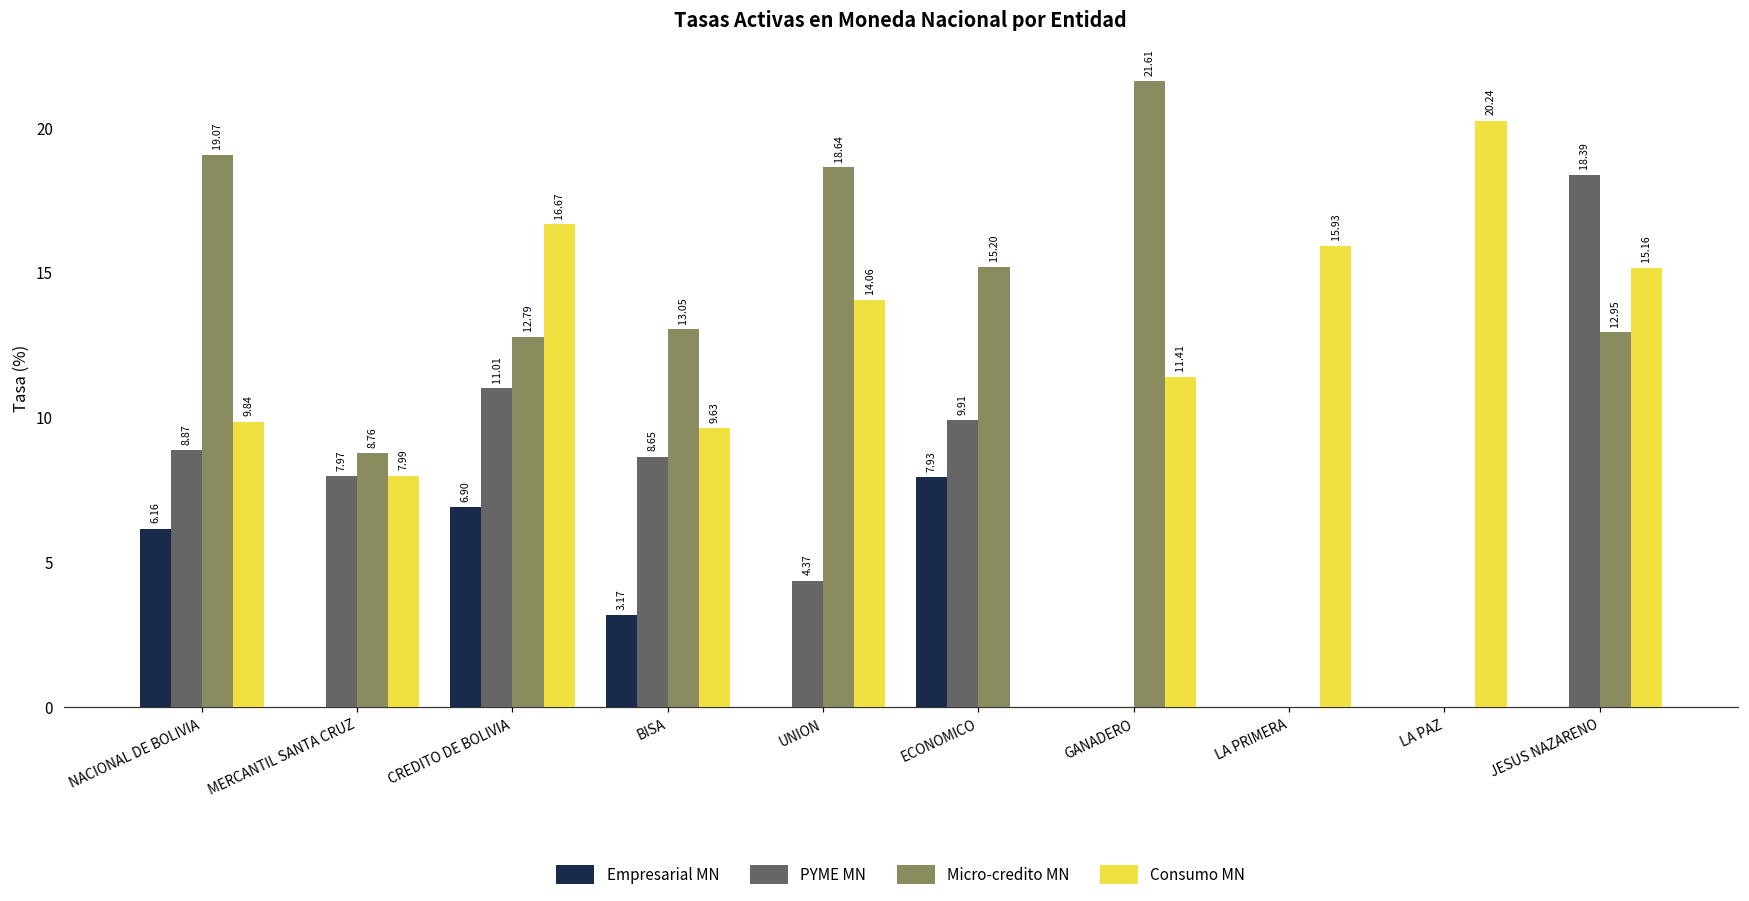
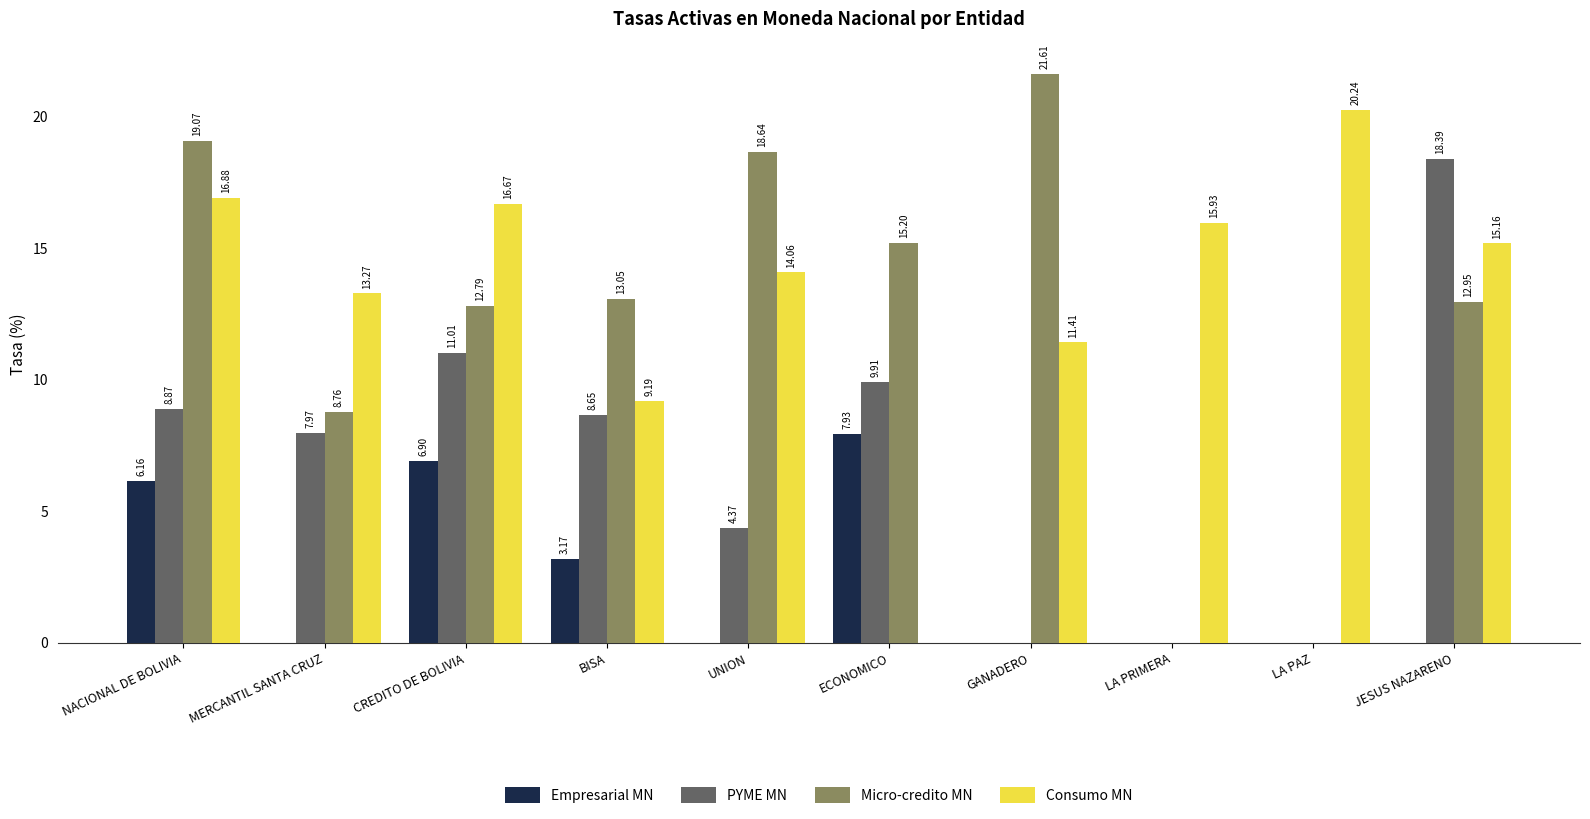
  {
    "Empresarial MN": {
      "NACIONAL DE BOLIVIA": 6.16,
      "CREDITO DE BOLIVIA": 6.90,
      "BISA": 3.17,
      "ECONOMICO": 7.93
    },
    "Consumo MN": {
-     "NACIONAL DE BOLIVIA": 9.84,
-     "MERCANTIL SANTA CRUZ": 7.99,
+     "NACIONAL DE BOLIVIA": 16.88,
+     "MERCANTIL SANTA CRUZ": 13.27,
      "CREDITO DE BOLIVIA": 16.67,
-     "BISA": 9.63,
+     "BISA": 9.19,
      "UNION": 14.06,
      "GANADERO": 11.41,
      "LA PRIMERA": 15.93,
      "LA PAZ": 20.24,
      "JESUS NAZARENO": 15.16
    }
  }
